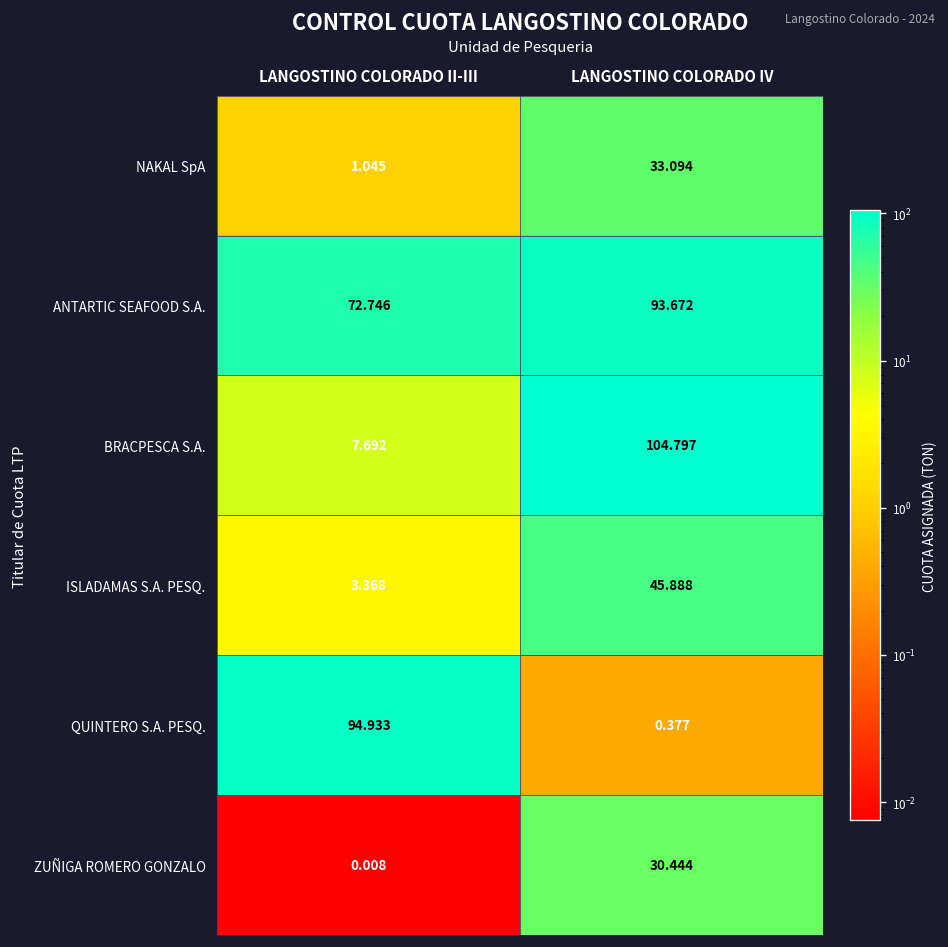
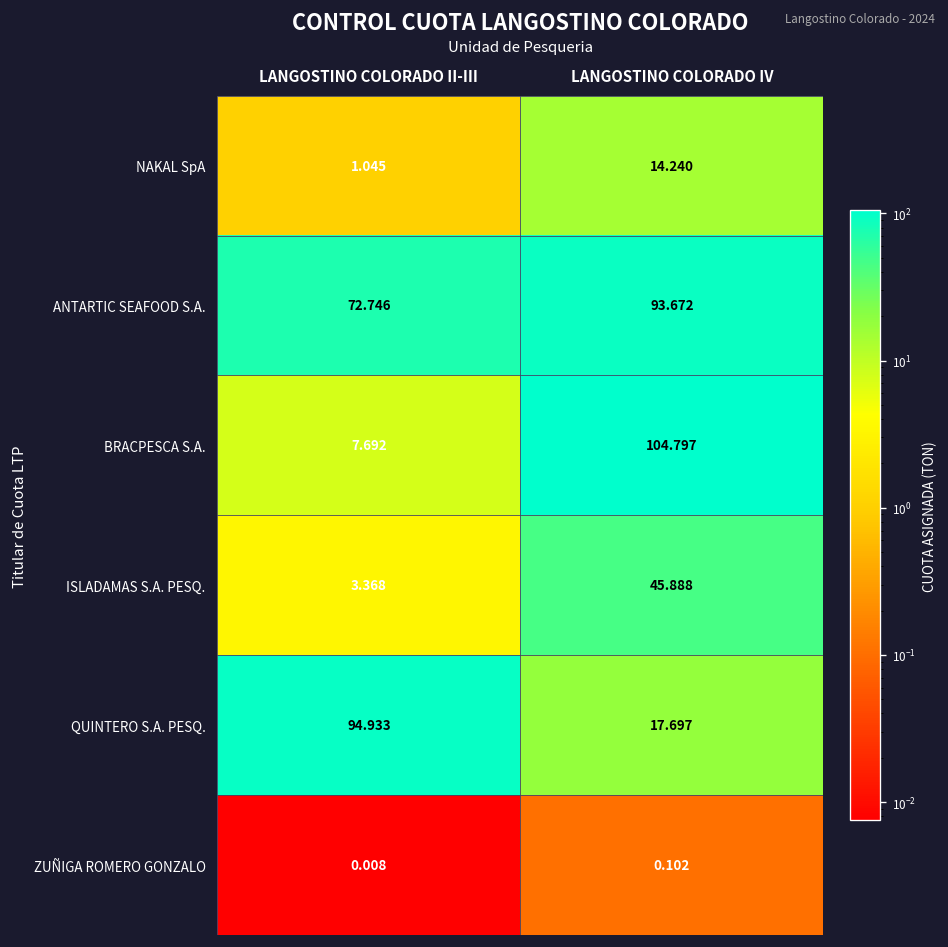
  {
    "NAKAL SpA": {
      "LANGOSTINO COLORADO II-III": 1.045,
-     "LANGOSTINO COLORADO IV": 33.094
+     "LANGOSTINO COLORADO IV": 14.240
    },
    "ANTARTIC SEAFOOD S.A.": {
      "LANGOSTINO COLORADO II-III": 72.746,
      "LANGOSTINO COLORADO IV": 93.672
    },
    "BRACPESCA S.A.": {
      "LANGOSTINO COLORADO II-III": 7.692,
      "LANGOSTINO COLORADO IV": 104.797
    },
    "ISLADAMAS S.A. PESQ.": {
      "LANGOSTINO COLORADO II-III": 3.368,
      "LANGOSTINO COLORADO IV": 45.888
    },
    "QUINTERO S.A. PESQ.": {
      "LANGOSTINO COLORADO II-III": 94.933,
-     "LANGOSTINO COLORADO IV": 0.377
+     "LANGOSTINO COLORADO IV": 17.697
    },
    "ZUÑIGA ROMERO GONZALO": {
      "LANGOSTINO COLORADO II-III": 0.008,
-     "LANGOSTINO COLORADO IV": 30.444
+     "LANGOSTINO COLORADO IV": 0.102
    }
  }
